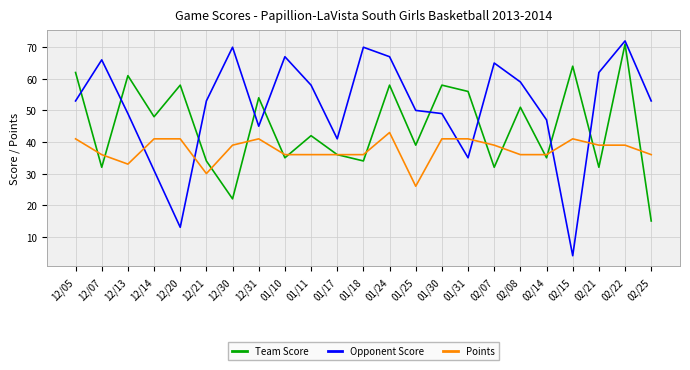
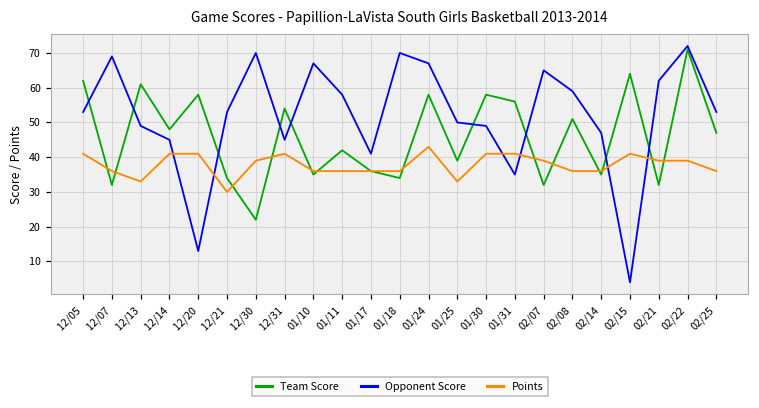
  {
    "Team Score": {
      "12/05": 62,
      "12/07": 32,
      "12/13": 61,
      "12/14": 48,
      "12/20": 58,
      "12/21": 34,
      "12/30": 22,
      "12/31": 54,
      "01/10": 35,
      "01/11": 42,
      "01/18": 34,
      "01/24": 58,
      "01/25": 39,
      "01/30": 58,
      "01/31": 56,
      "02/07": 32,
      "02/08": 51,
      "02/14": 35,
      "02/15": 64,
      "02/21": 32,
      "02/22": 71,
-     "02/25": 15
+     "02/25": 47
    },
    "Opponent Score": {
      "12/05": 53,
-     "12/07": 66,
+     "12/07": 69,
      "12/13": 49,
-     "12/14": 31,
+     "12/14": 45,
      "12/20": 13,
      "12/21": 53,
      "12/30": 70,
      "12/31": 45,
      "01/10": 67,
      "01/11": 58,
      "01/17": 41,
      "01/18": 70,
      "01/24": 67,
      "01/25": 50,
      "01/30": 49,
      "01/31": 35,
      "02/07": 65,
      "02/08": 59,
      "02/14": 47,
      "02/15": 4,
      "02/21": 62,
      "02/22": 72,
      "02/25": 53
    },
    "Points": {
      "12/05": 41,
      "12/07": 36,
      "12/13": 33,
      "12/14": 41,
      "12/20": 41,
      "12/21": 30,
      "12/30": 39,
      "12/31": 41,
      "01/10": 36,
      "01/11": 36,
      "01/18": 36,
      "01/24": 43,
-     "01/25": 26,
+     "01/25": 33,
      "01/30": 41,
      "01/31": 41,
      "02/07": 39,
      "02/08": 36,
      "02/14": 36,
      "02/15": 41,
      "02/21": 39,
      "02/22": 39,
      "02/25": 36
    }
  }
